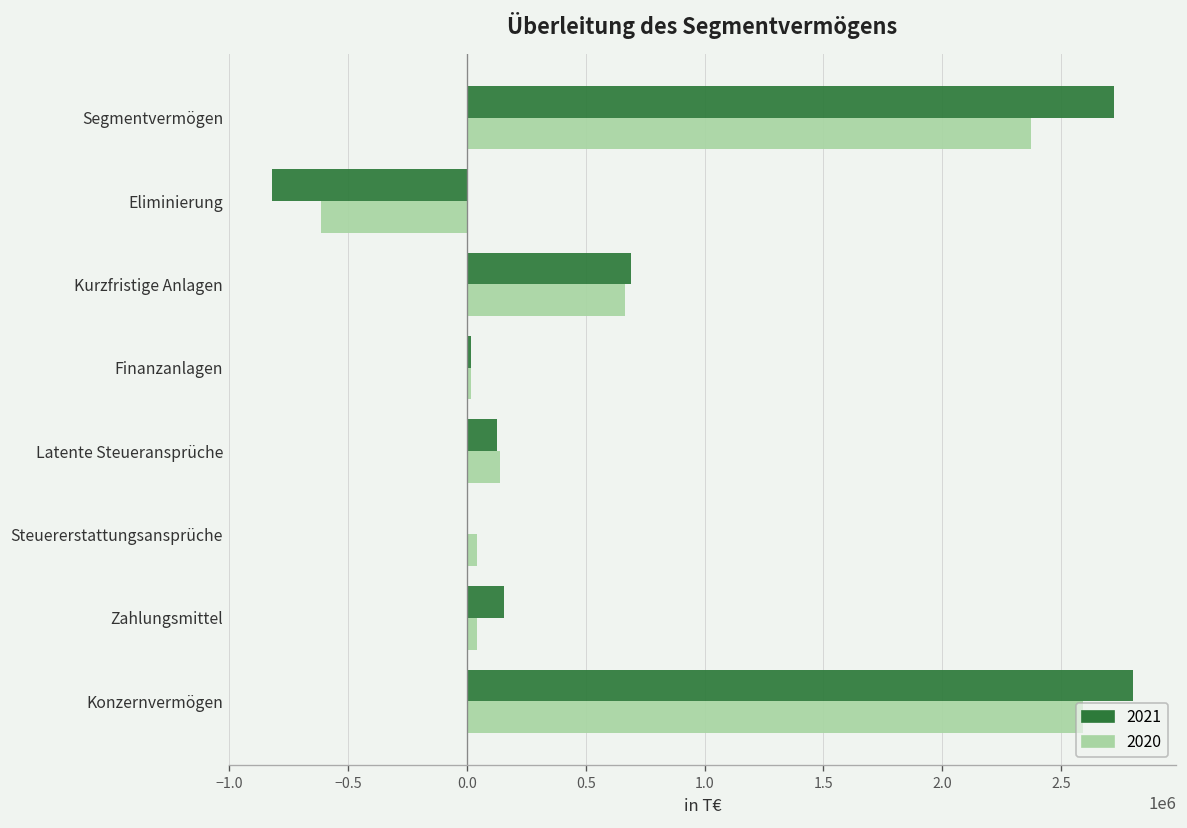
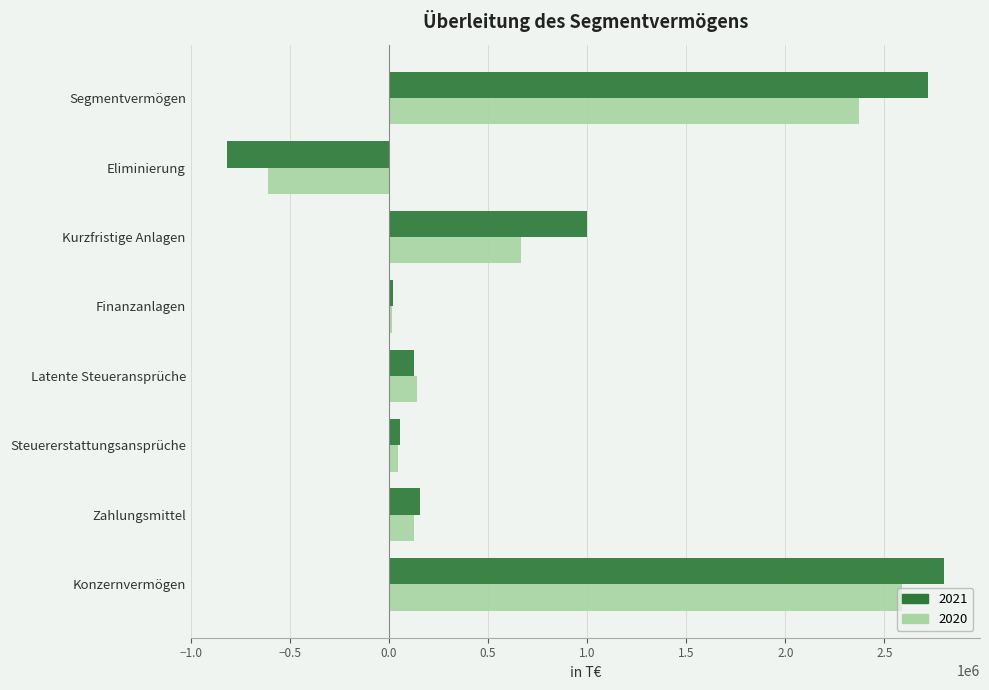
  {
    "2021": {
      "Segmentvermögen": 2720000,
      "Eliminierung": -820000,
-     "Kurzfristige Anlagen": 690000,
+     "Kurzfristige Anlagen": 1000000,
      "Finanzanlagen": 20000,
      "Latente Steueransprüche": 130000,
-     "Steuererstattungsansprüche": 0,
+     "Steuererstattungsansprüche": 60000,
      "Zahlungsmittel": 160000,
      "Konzernvermögen": 2800000
    },
    "2020": {
      "Segmentvermögen": 2370000,
      "Eliminierung": -610000,
      "Kurzfristige Anlagen": 670000,
      "Finanzanlagen": 20000,
      "Latente Steueransprüche": 140000,
      "Steuererstattungsansprüche": 40000,
-     "Zahlungsmittel": 40000
+     "Zahlungsmittel": 130000
    }
  }
